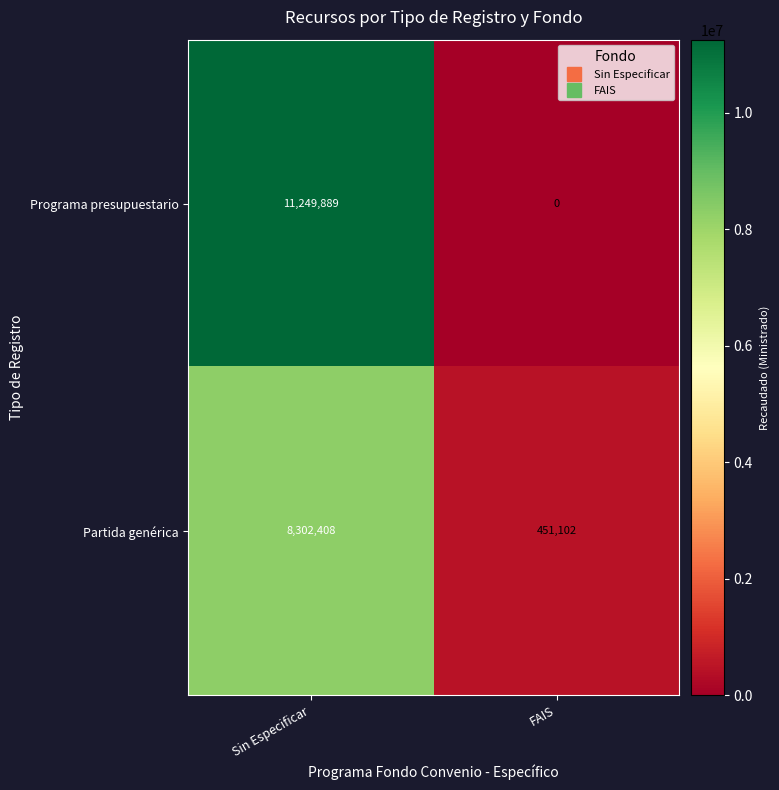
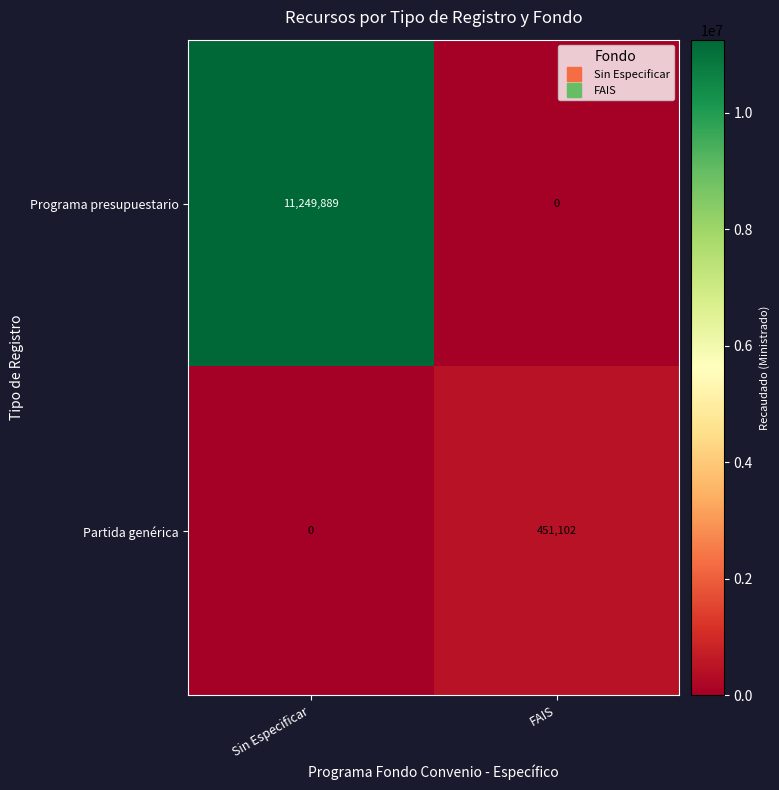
  {
    "Programa presupuestario": {
      "Sin Especificar": "11,249,889",
      "FAIS": "0"
    },
    "Partida genérica": {
-     "Sin Especificar": "8,302,408",
+     "Sin Especificar": "0",
      "FAIS": "451,102"
    }
  }
